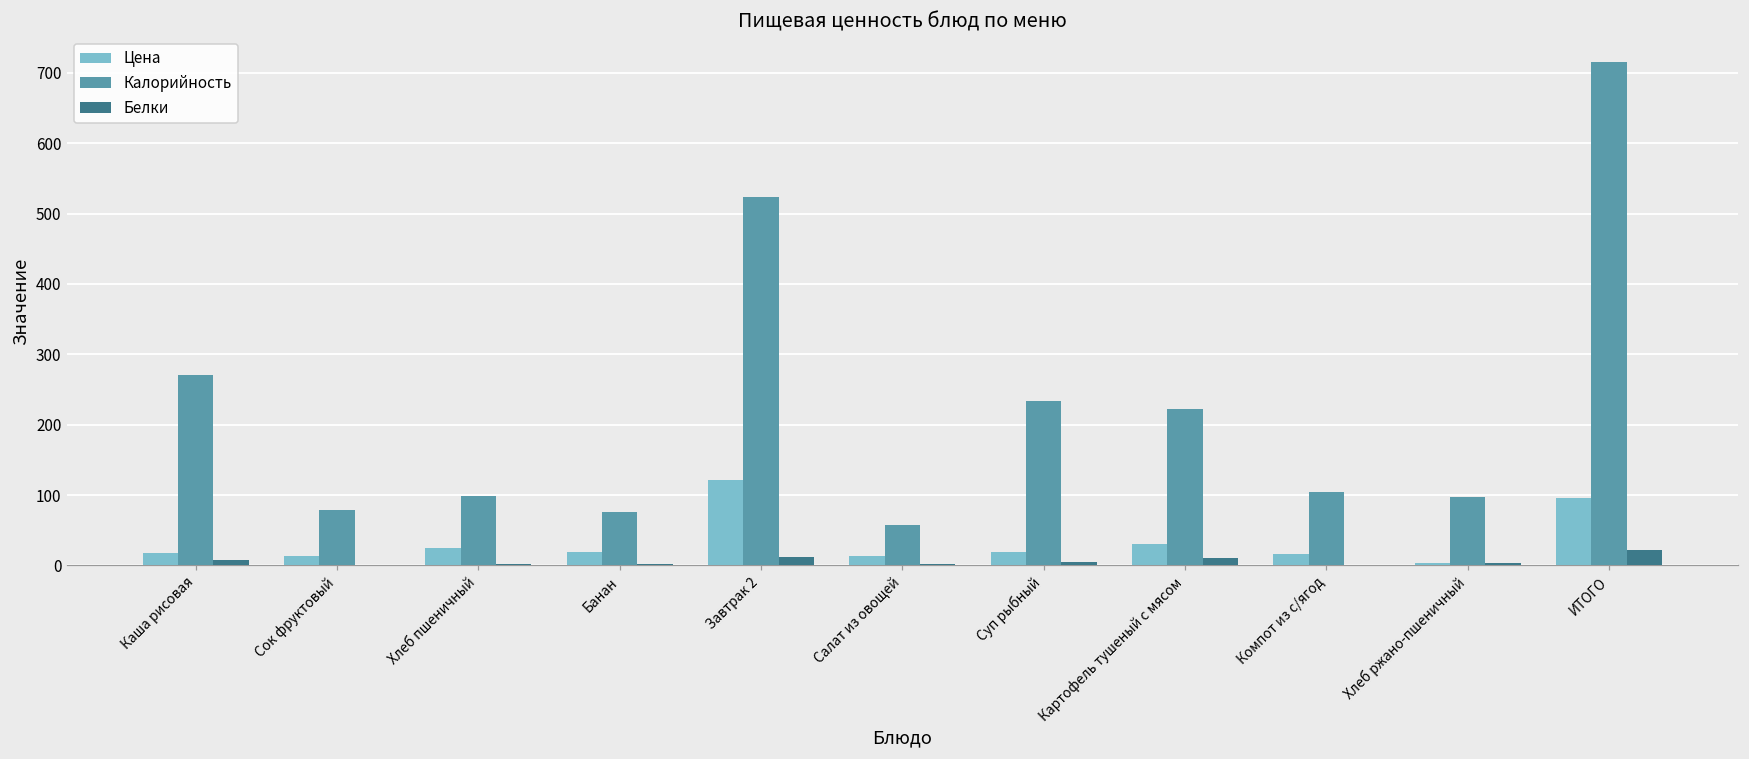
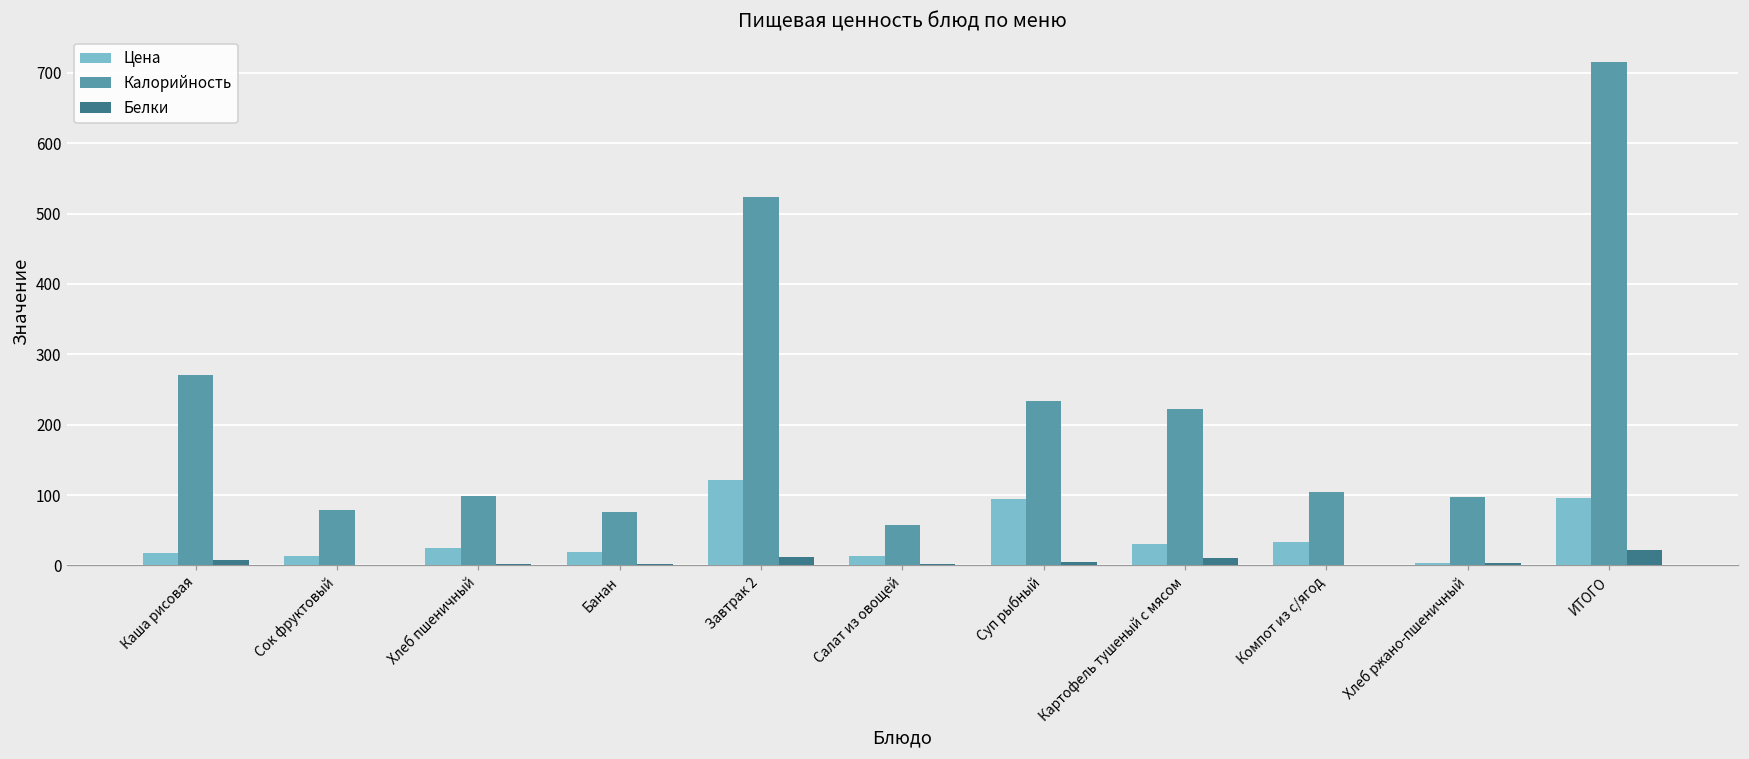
  {
    "Цена": {
      "Каша рисовая": 20,
      "Сок фруктовый": 10,
      "Хлеб пшеничный": 30,
      "Банан": 20,
      "Завтрак 2": 120,
      "Салат из овощей": 10,
-     "Суп рыбный": 20,
+     "Суп рыбный": 90,
      "Картофель тушеный с мясом": 30,
-     "Компот из с/ягод": 20,
+     "Компот из с/ягод": 30,
      "ИТОГО": 100
    }
  }
